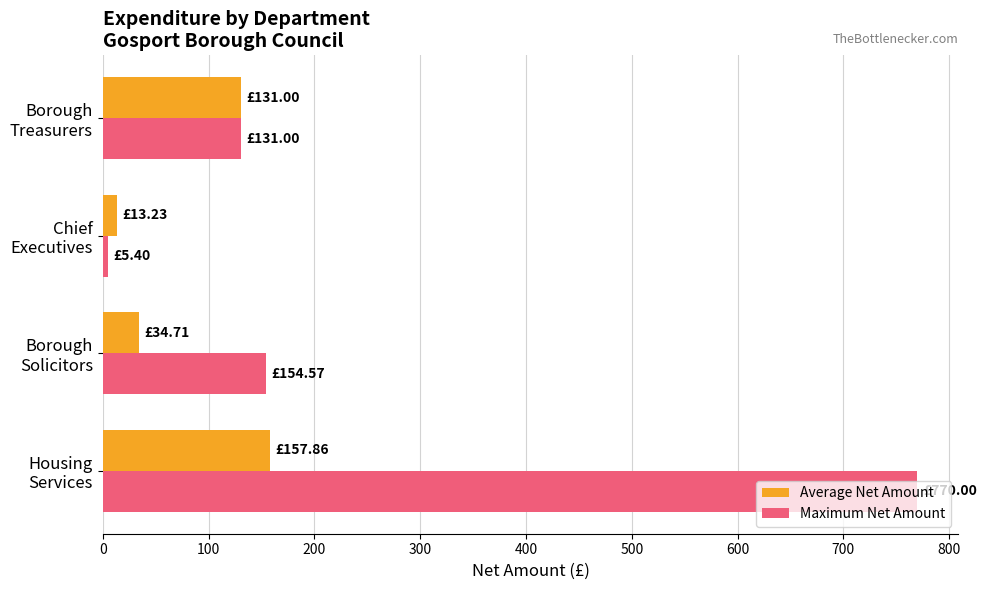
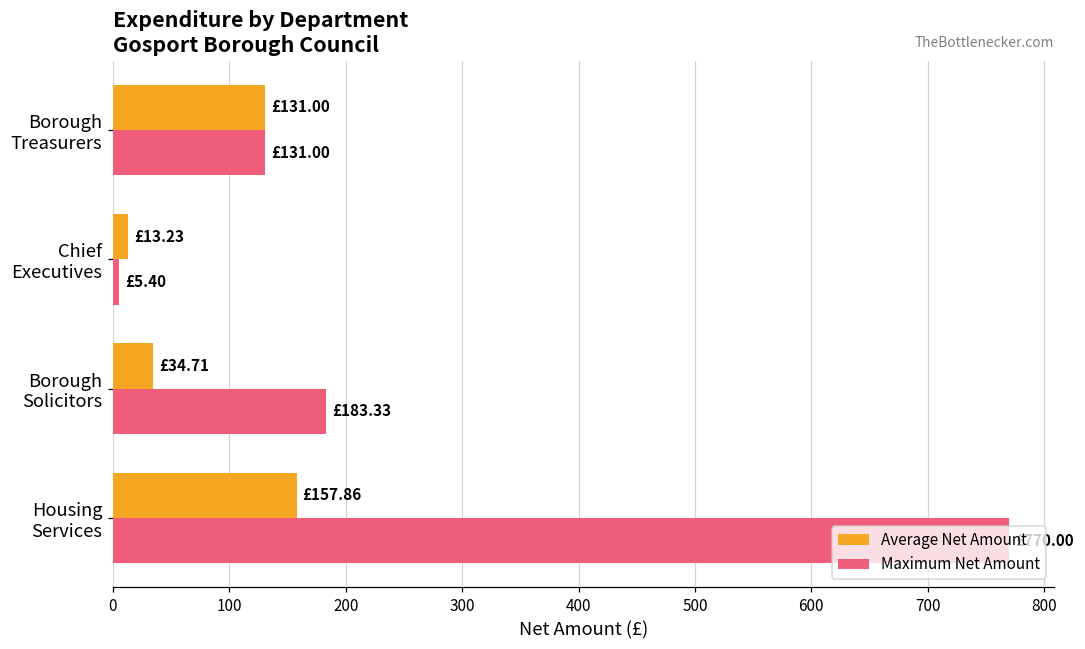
  {
    "Average Net Amount": {
      "Borough Treasurers": "£131.00",
      "Chief Executives": "£13.23",
      "Borough Solicitors": "£34.71",
      "Housing Services": "£157.86"
    },
    "Maximum Net Amount": {
      "Borough Treasurers": "£131.00",
      "Chief Executives": "£5.40",
-     "Borough Solicitors": "£154.57"
+     "Borough Solicitors": "£183.33"
    }
  }
